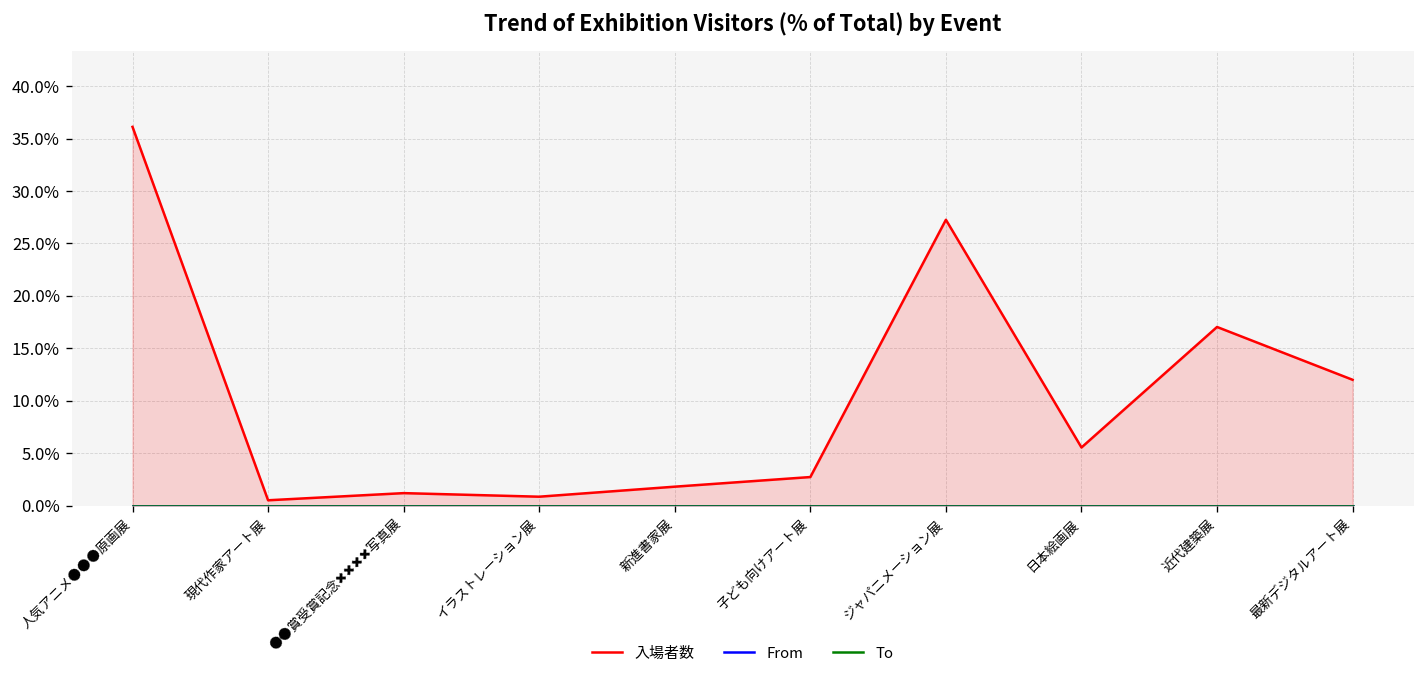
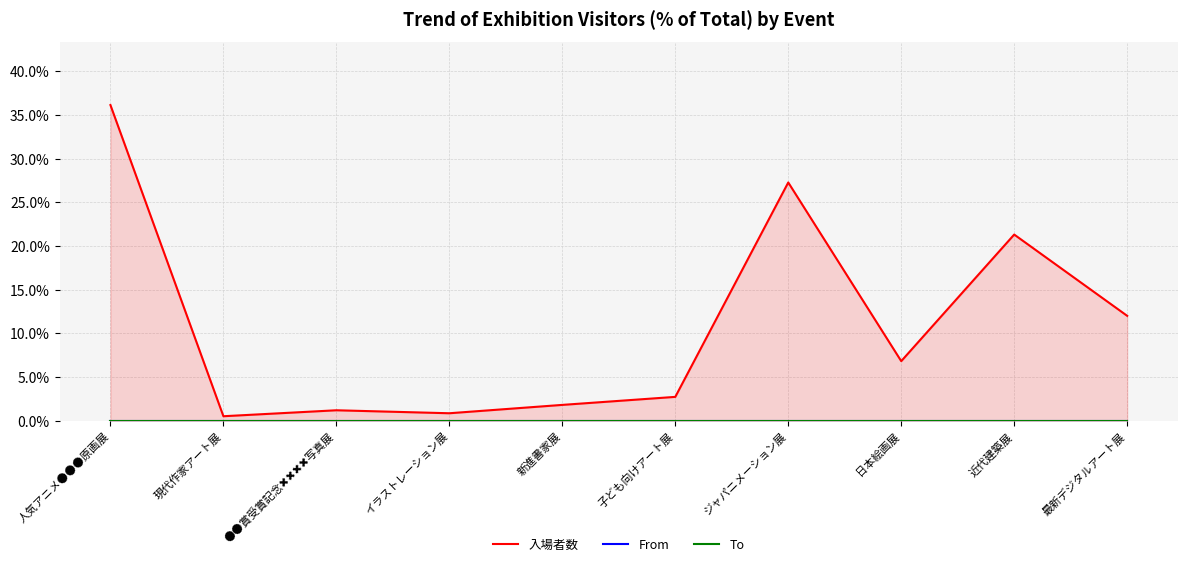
  {
    "入場者数": {
      "人気アニメ●●●原画展": "36%",
      "現代作家アート展": "1%",
      "●●賞受賞記念✖✖✖✖写真展": "1%",
      "イラストレーション展": "1%",
      "新進書家展": "2%",
      "子ども向けアート展": "3%",
      "ジャパニメーション展": "27%",
-     "日本絵画展": "6%",
-     "近代建築展": "17%",
+     "日本絵画展": "7%",
+     "近代建築展": "21%",
      "最新デジタルアート展": "12%"
    },
    "To": {
      "人気アニメ●●●原画展": "0%",
      "現代作家アート展": "0%",
      "●●賞受賞記念✖✖✖✖写真展": "0%",
      "イラストレーション展": "0%",
      "新進書家展": "0%",
      "子ども向けアート展": "0%",
      "ジャパニメーション展": "0%",
      "日本絵画展": "0%",
      "近代建築展": "0%",
      "最新デジタルアート展": "0%"
    }
  }
